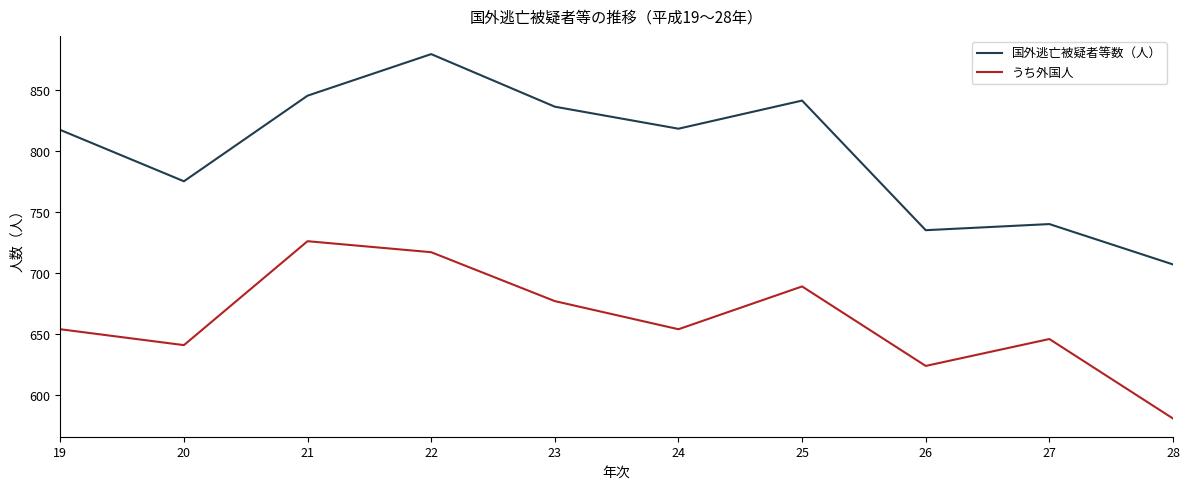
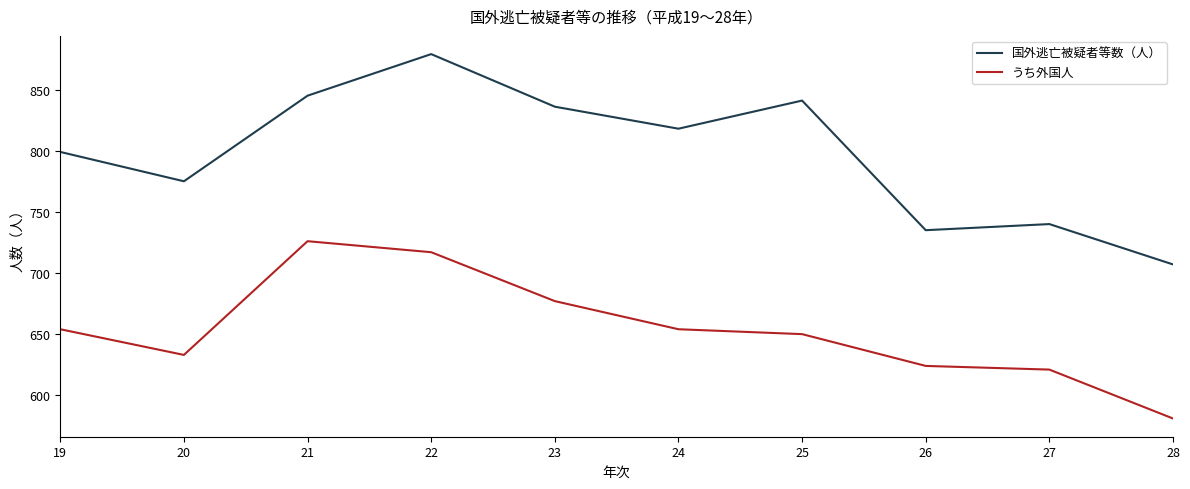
  {
    "国外逃亡被疑者等数（人）": {
-     "19": 817,
+     "19": 799,
      "20": 775,
      "21": 845,
      "22": 879,
      "23": 836,
      "24": 818,
      "25": 841,
      "26": 735,
      "27": 740,
      "28": 707
    },
    "うち外国人": {
      "19": 654,
-     "20": 641,
+     "20": 633,
      "21": 726,
      "22": 717,
      "23": 677,
      "24": 654,
-     "25": 689,
+     "25": 650,
      "26": 624,
-     "27": 646,
+     "27": 621,
      "28": 581
    }
  }
